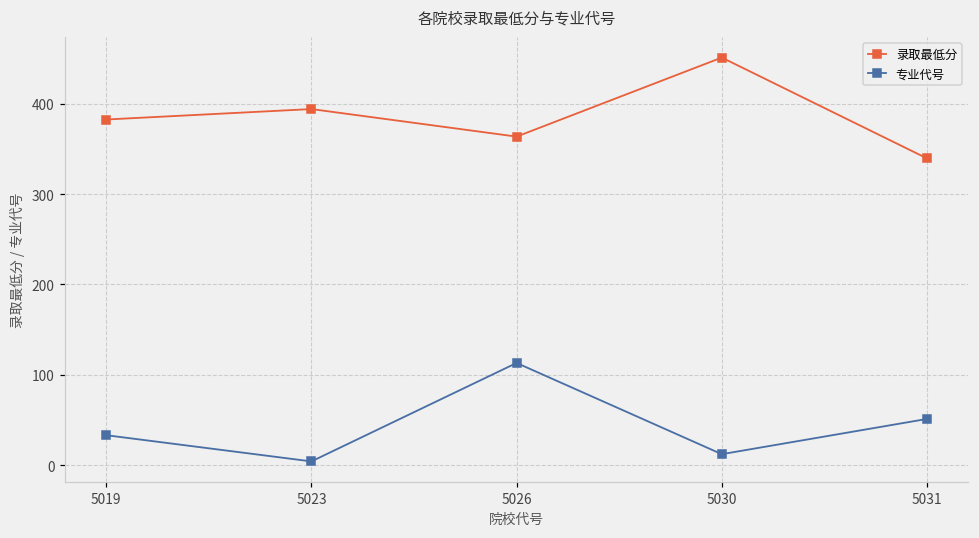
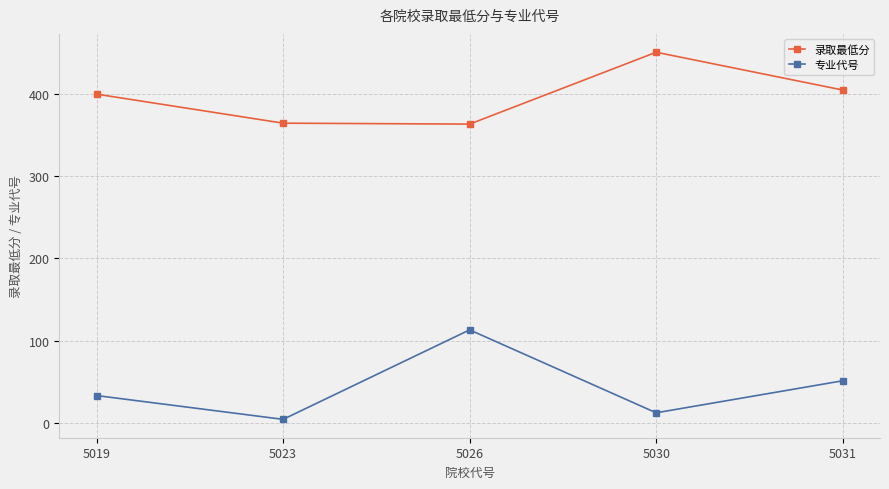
  {
    "录取最低分": {
-     "5019": 380,
-     "5023": 390,
+     "5019": 400,
+     "5023": 360,
      "5026": 360,
      "5030": 450,
-     "5031": 340
+     "5031": 410
    },
    "专业代号": {
      "5019": 30,
      "5023": 0,
      "5026": 110,
      "5030": 10,
      "5031": 50
    }
  }
